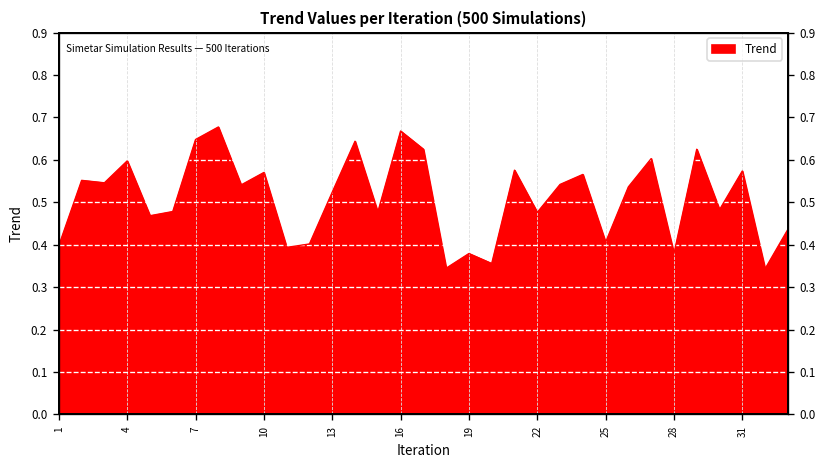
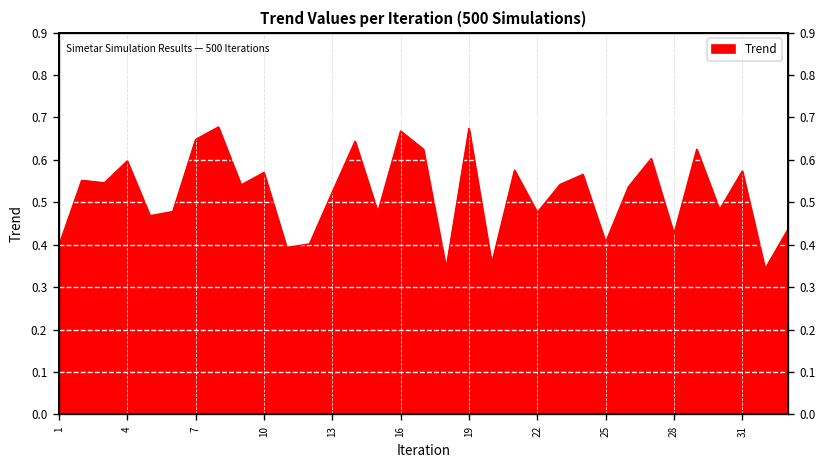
  {
    "1": 0.40,
    "4": 0.60,
    "7": 0.65,
    "10": 0.57,
    "13": 0.52,
    "16": 0.67,
-   "19": 0.38,
+   "19": 0.67,
    "22": 0.48,
    "25": 0.41,
-   "28": 0.38,
+   "28": 0.43,
    "31": 0.57
  }
